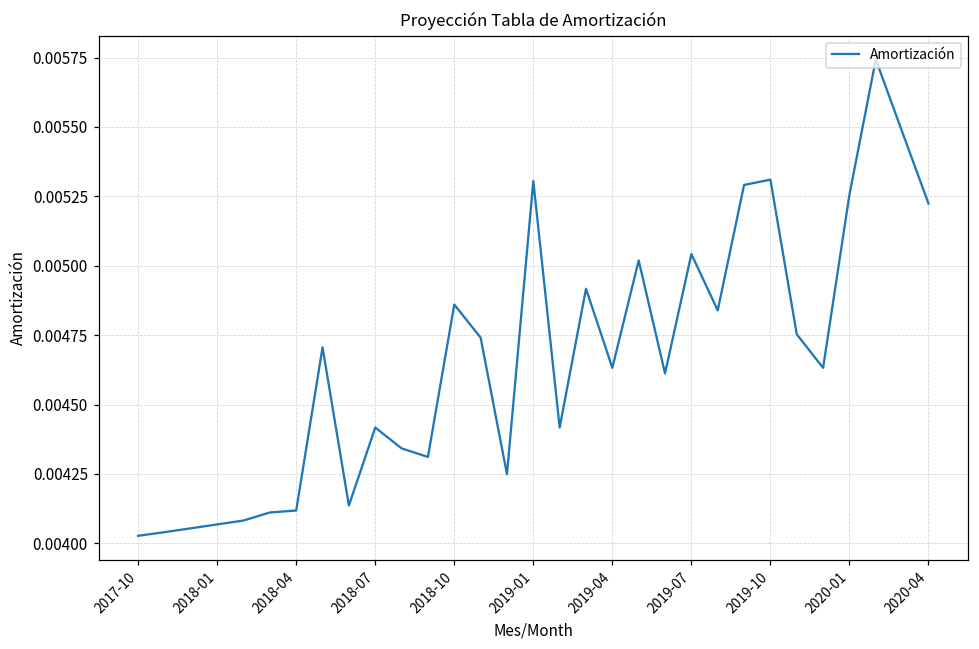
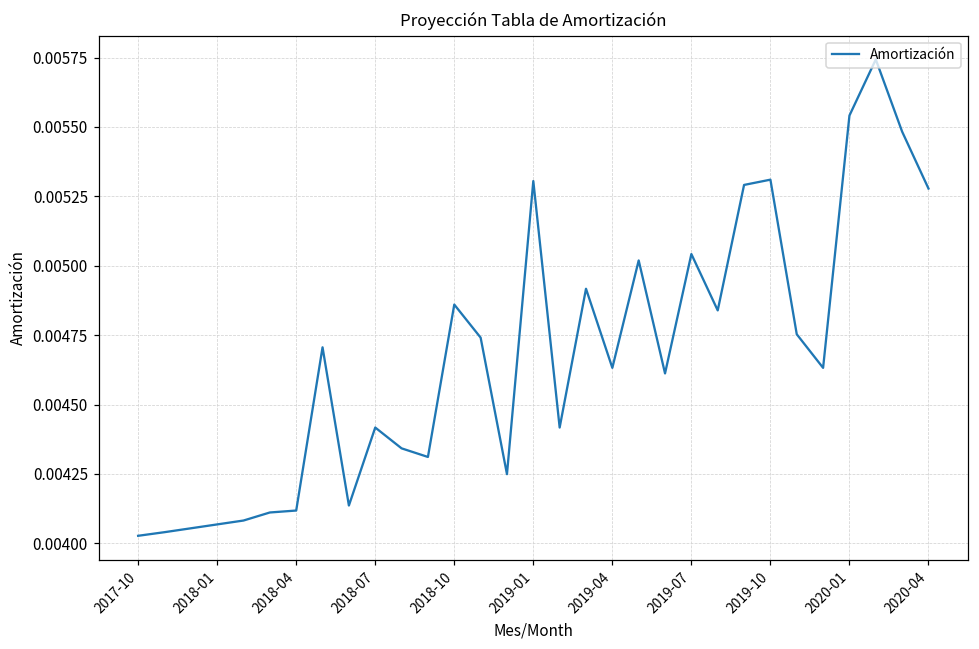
  {
    "2017-10": 0.00403,
    "2018-01": 0.00407,
    "2018-04": 0.00412,
    "2018-07": 0.00442,
    "2018-10": 0.00486,
    "2019-01": 0.00531,
    "2019-04": 0.00463,
    "2019-07": 0.00504,
    "2019-10": 0.00531,
-   "2020-01": 0.00526,
-   "2020-04": 0.00522
+   "2020-01": 0.00554,
+   "2020-04": 0.00528
  }
